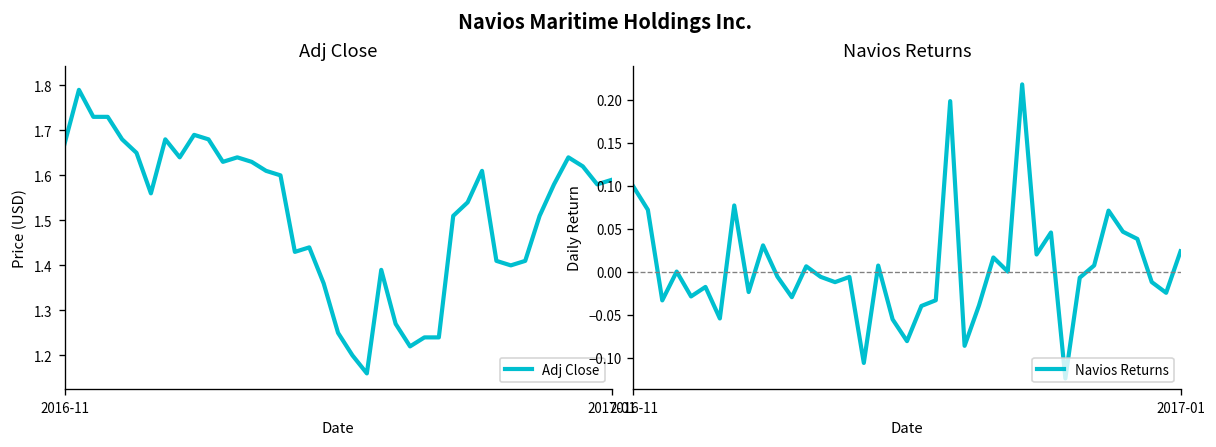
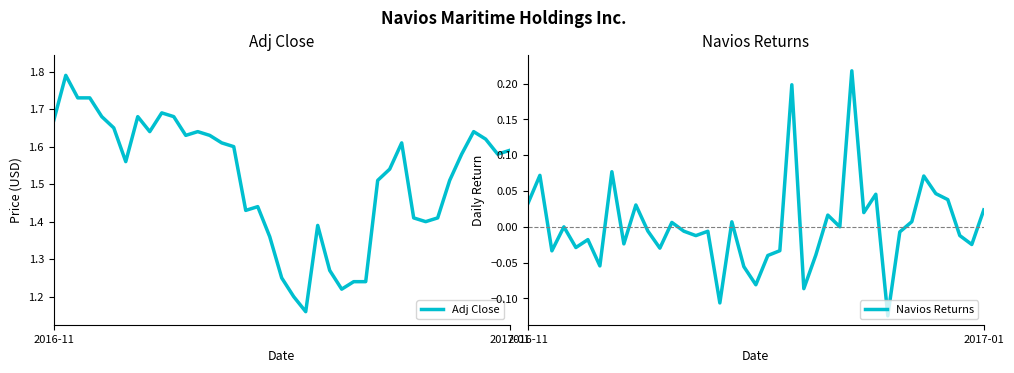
  {
    "Adj Close": {
      "2016-11": 1.67,
      "2017-01": 1.59
    },
    "Navios Returns": {
-     "2016-11": 0.10,
+     "2016-11": 0.03,
      "2017-01": 0.02
    }
  }
